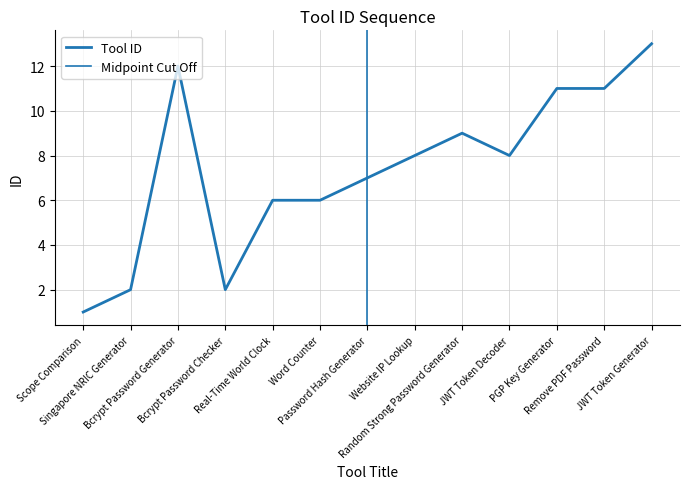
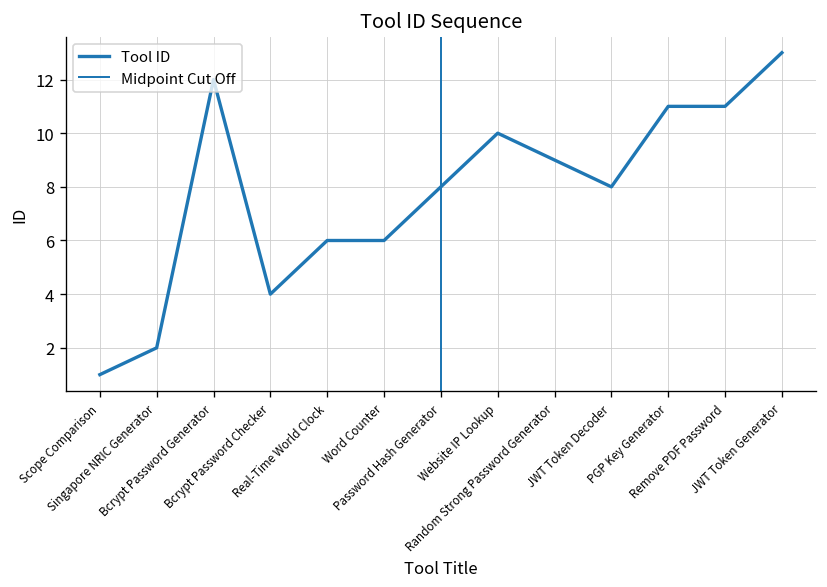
  {
    "Scope Comparison": 1,
    "Singapore NRIC Generator": 2,
-   "Bcrypt Password Checker": 2,
+   "Bcrypt Password Checker": 4,
    "Real-Time World Clock": 6,
    "Word Counter": 6,
-   "Password Hash Generator": 7,
-   "Website IP Lookup": 8,
+   "Password Hash Generator": 8,
+   "Website IP Lookup": 10,
    "Random Strong Password Generator": 9,
    "JWT Token Decoder": 8,
    "PGP Key Generator": 11,
    "Remove PDF Password": 11,
    "JWT Token Generator": 13
  }
